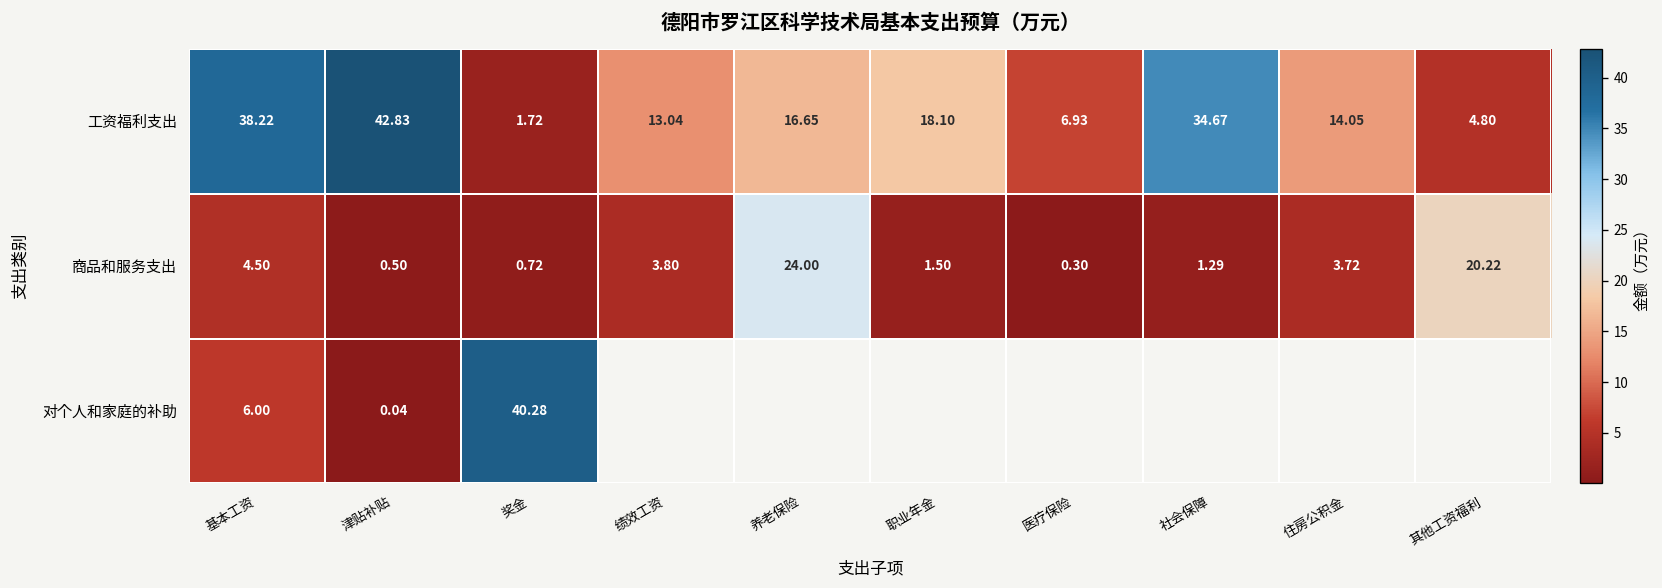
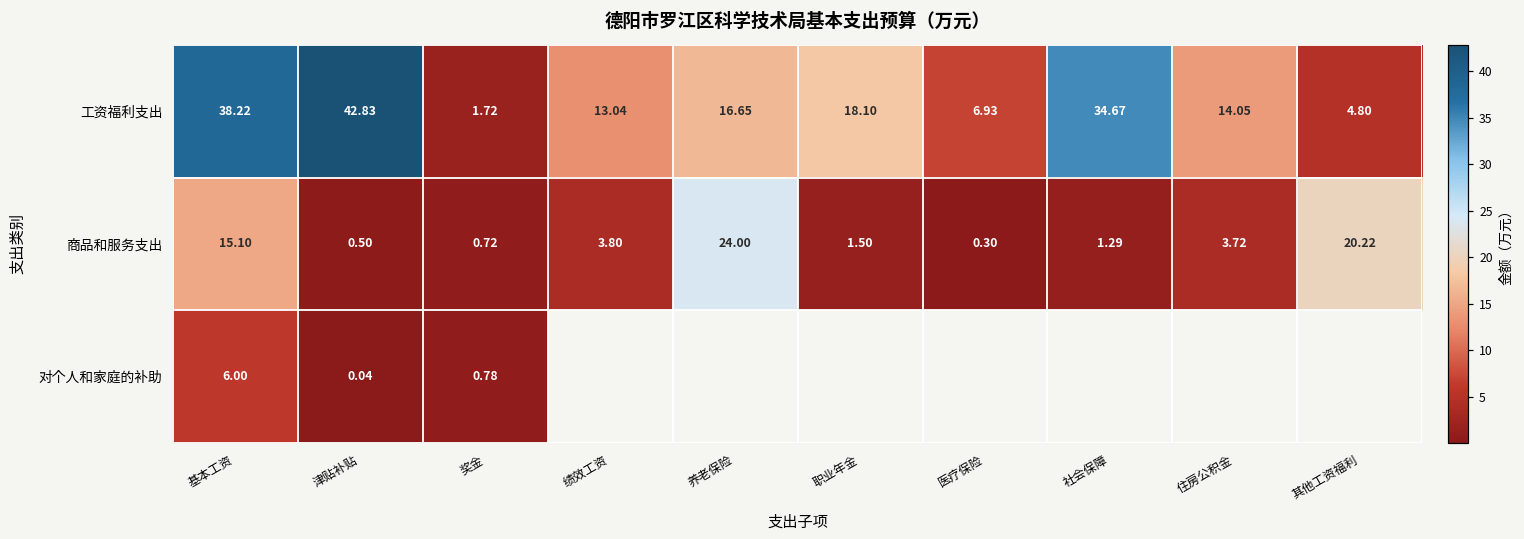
  {
    "工资福利支出": {
      "基本工资": 38.22,
      "津贴补贴": 42.83,
      "奖金": 1.72,
      "绩效工资": 13.04,
      "养老保险": 16.65,
      "职业年金": 18.10,
      "医疗保险": 6.93,
      "社会保障": 34.67,
      "住房公积金": 14.05,
      "其他工资福利": 4.80
    },
    "商品和服务支出": {
-     "基本工资": 4.50,
+     "基本工资": 15.10,
      "津贴补贴": 0.50,
      "奖金": 0.72,
      "绩效工资": 3.80,
      "养老保险": 24.00,
      "职业年金": 1.50,
      "医疗保险": 0.30,
      "社会保障": 1.29,
      "住房公积金": 3.72,
      "其他工资福利": 20.22
    },
    "对个人和家庭的补助": {
      "基本工资": 6.00,
      "津贴补贴": 0.04,
-     "奖金": 40.28
+     "奖金": 0.78
    }
  }
